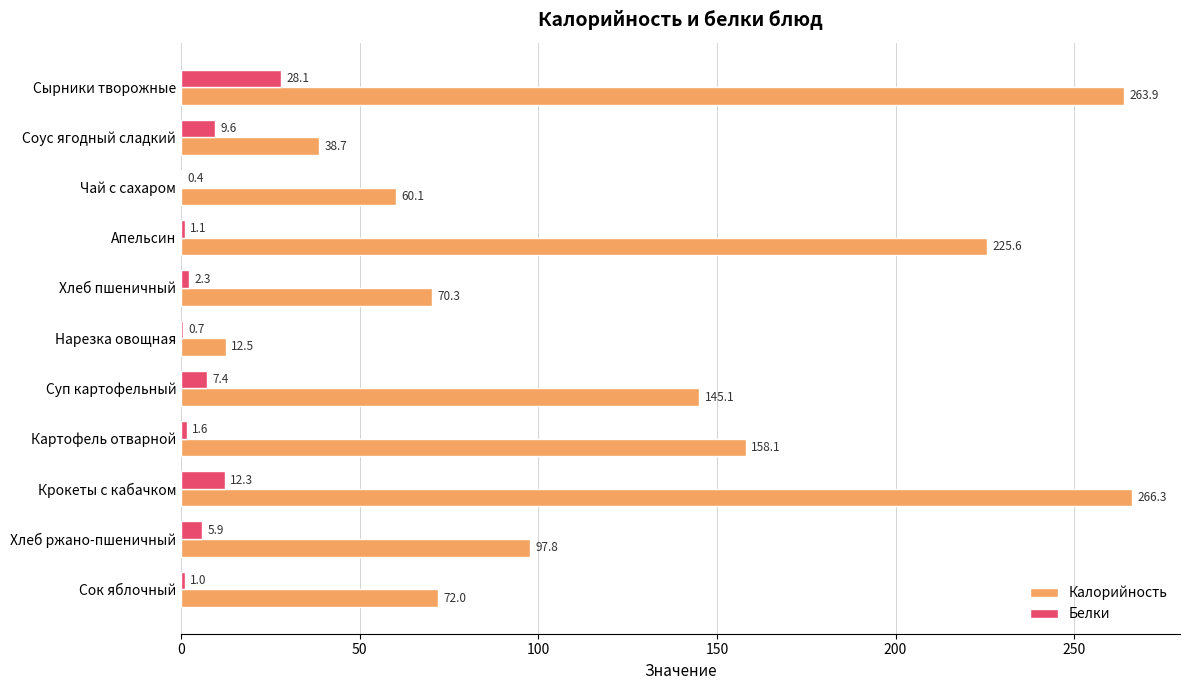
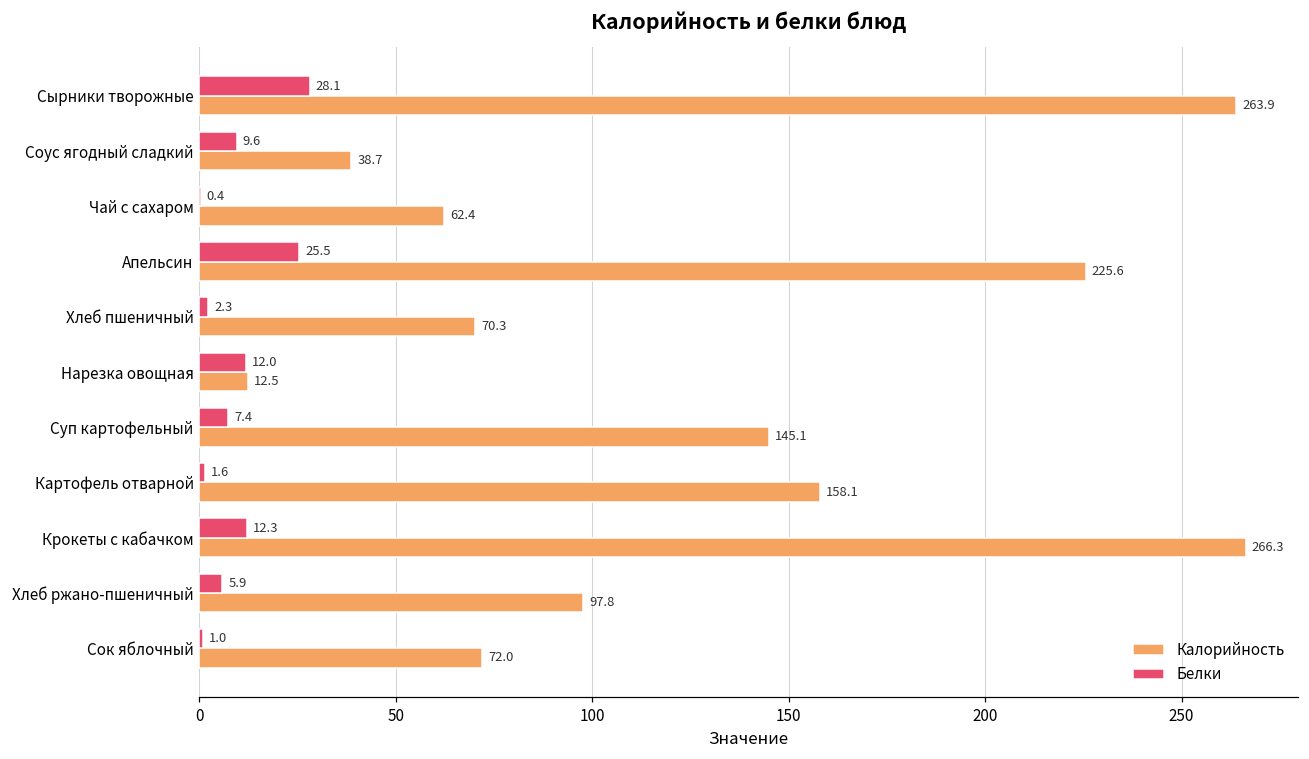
  {
    "Калорийность": {
      "Сырники творожные": 263.9,
      "Соус ягодный сладкий": 38.7,
-     "Чай с сахаром": 60.1,
+     "Чай с сахаром": 62.4,
      "Апельсин": 225.6,
      "Хлеб пшеничный": 70.3,
      "Нарезка овощная": 12.5,
      "Суп картофельный": 145.1,
      "Картофель отварной": 158.1,
      "Крокеты с кабачком": 266.3,
      "Хлеб ржано-пшеничный": 97.8,
      "Сок яблочный": 72.0
    },
    "Белки": {
      "Сырники творожные": 28.1,
      "Соус ягодный сладкий": 9.6,
      "Чай с сахаром": 0.4,
-     "Апельсин": 1.1,
+     "Апельсин": 25.5,
      "Хлеб пшеничный": 2.3,
-     "Нарезка овощная": 0.7,
+     "Нарезка овощная": 12.0,
      "Суп картофельный": 7.4,
      "Картофель отварной": 1.6,
      "Крокеты с кабачком": 12.3,
      "Хлеб ржано-пшеничный": 5.9,
      "Сок яблочный": 1.0
    }
  }
